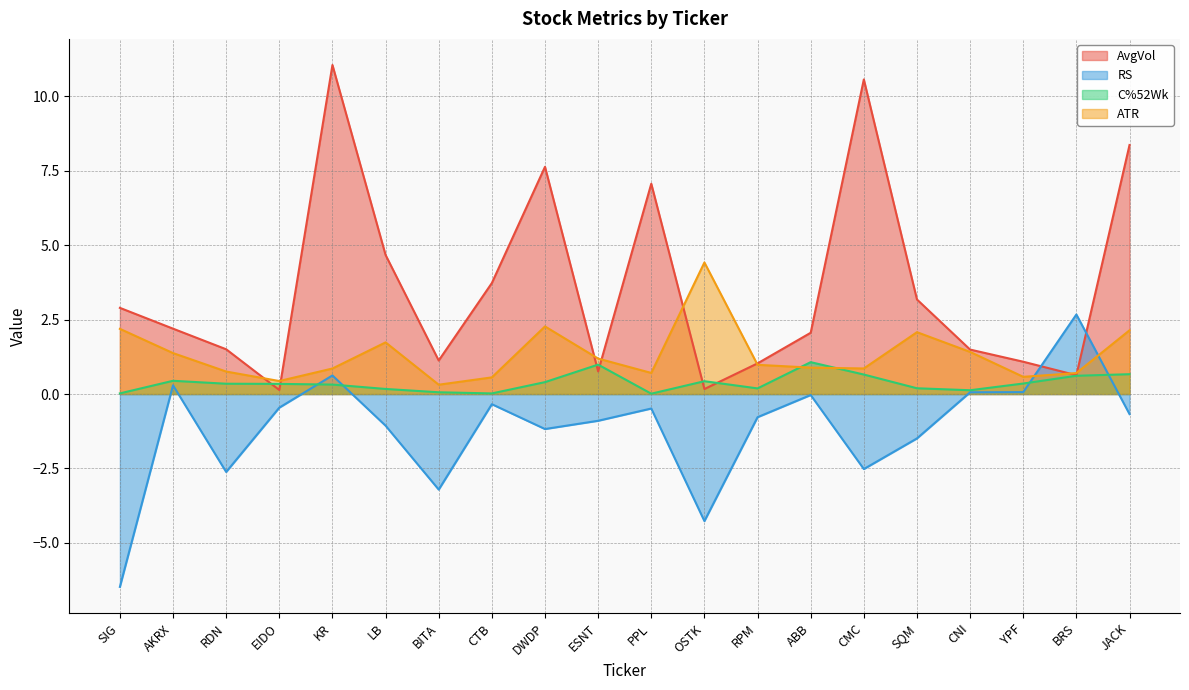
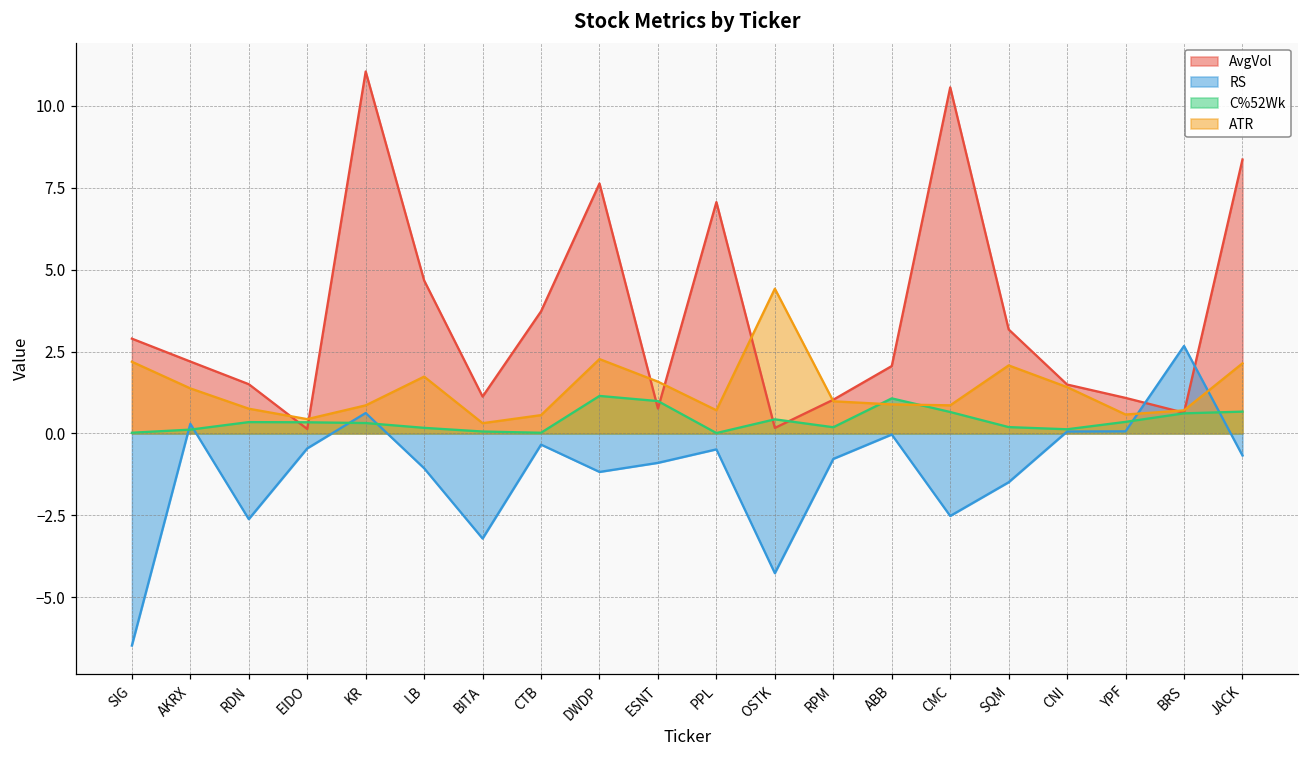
  {
    "AvgVol": {
      "SIG": 2.9,
      "AKRX": 2.2,
      "RDN": 1.5,
      "EIDO": 0.1,
      "KR": 11.1,
      "LB": 4.7,
      "BITA": 1.1,
      "CTB": 3.7,
      "DWDP": 7.6,
      "ESNT": 0.8,
      "PPL": 7.1,
      "OSTK": 0.2,
      "ABB": 2.1,
      "CMC": 10.6,
      "SQM": 3.2,
      "YPF": 1.1,
      "JACK": 8.4
    },
    "C%52Wk": {
-     "AKRX": 0.4,
+     "AKRX": 0.1,
      "RDN": 0.3,
      "EIDO": 0.3,
      "KR": 0.3,
      "LB": 0.2,
-     "DWDP": 0.4,
+     "DWDP": 1.1,
      "ESNT": 1.0,
      "OSTK": 0.4,
      "RPM": 0.2,
      "ABB": 1.1,
      "CMC": 0.7,
      "SQM": 0.2,
      "YPF": 0.4,
      "JACK": 0.7
    },
    "ATR": {
      "SIG": 2.2,
      "AKRX": 1.4,
      "RDN": 0.8,
      "EIDO": 0.4,
      "KR": 0.9,
      "LB": 1.7,
      "BITA": 0.3,
      "CTB": 0.6,
      "DWDP": 2.3,
-     "ESNT": 1.2,
+     "ESNT": 1.6,
      "PPL": 0.7,
      "OSTK": 4.4,
      "ABB": 0.9,
      "CMC": 0.9,
      "SQM": 2.1,
      "YPF": 0.6,
      "JACK": 2.1
    }
  }
